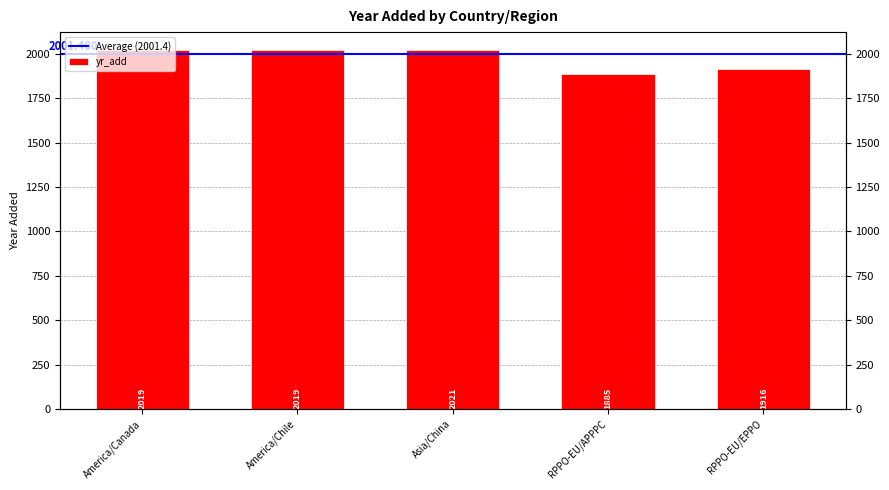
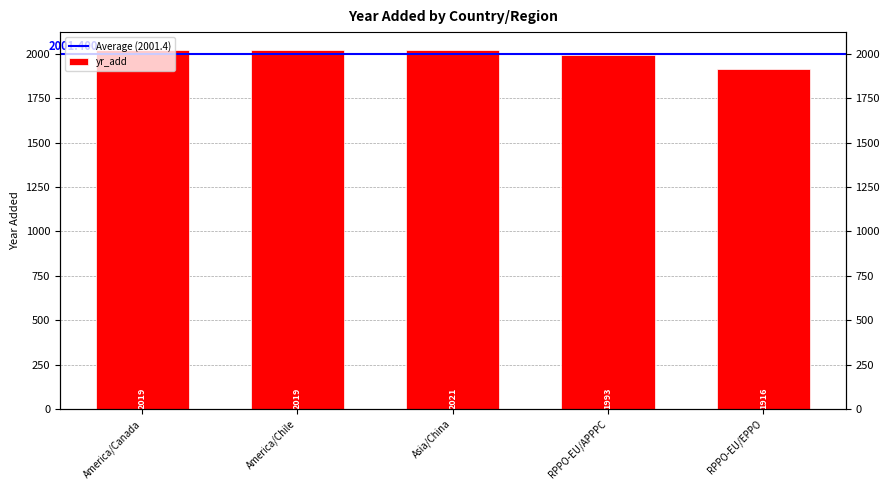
  {
    "America/Chile": 2019,
    "Asia/China": 2021,
-   "RPPO-EU/APPPC": 1885,
+   "RPPO-EU/APPPC": 1993,
    "RPPO-EU/EPPO": 1916
  }
